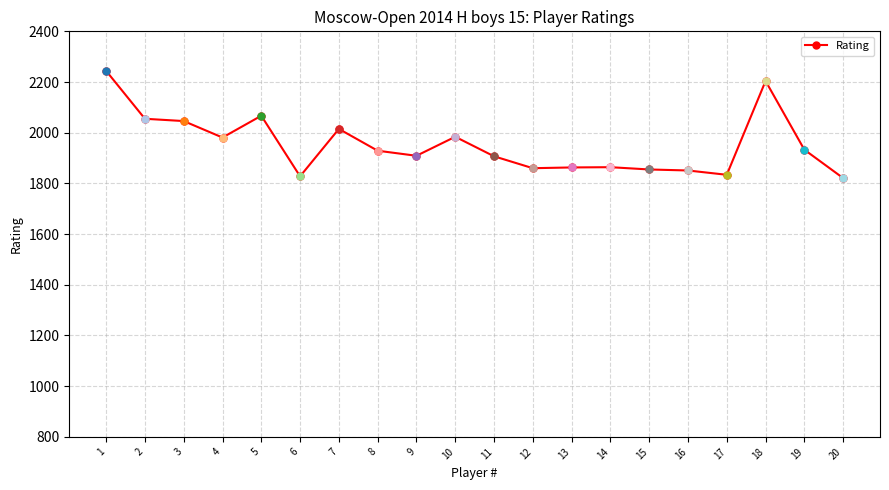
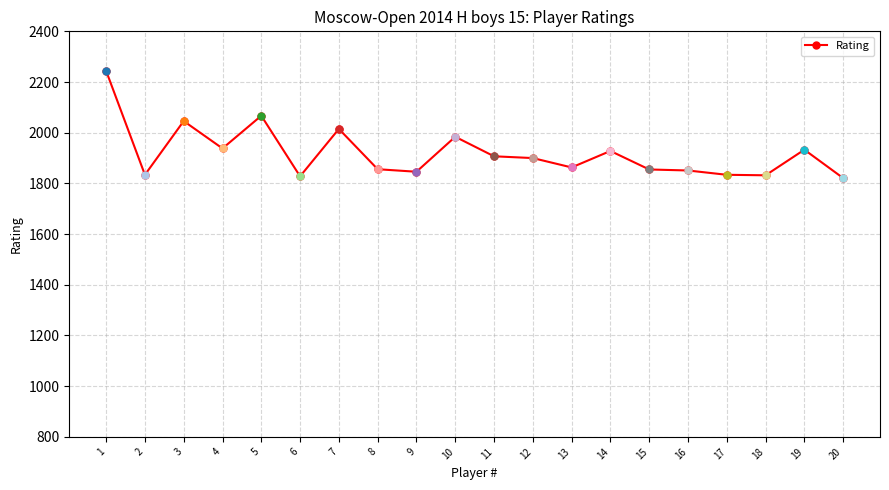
  {
    "Rating": {
-     "2": 2060,
-     "4": 1980,
-     "8": 1930,
-     "9": 1910,
-     "12": 1860,
-     "14": 1860,
-     "18": 2200
+     "2": 1830,
+     "4": 1940,
+     "8": 1860,
+     "9": 1850,
+     "12": 1900,
+     "14": 1930,
+     "18": 1830
    }
  }
